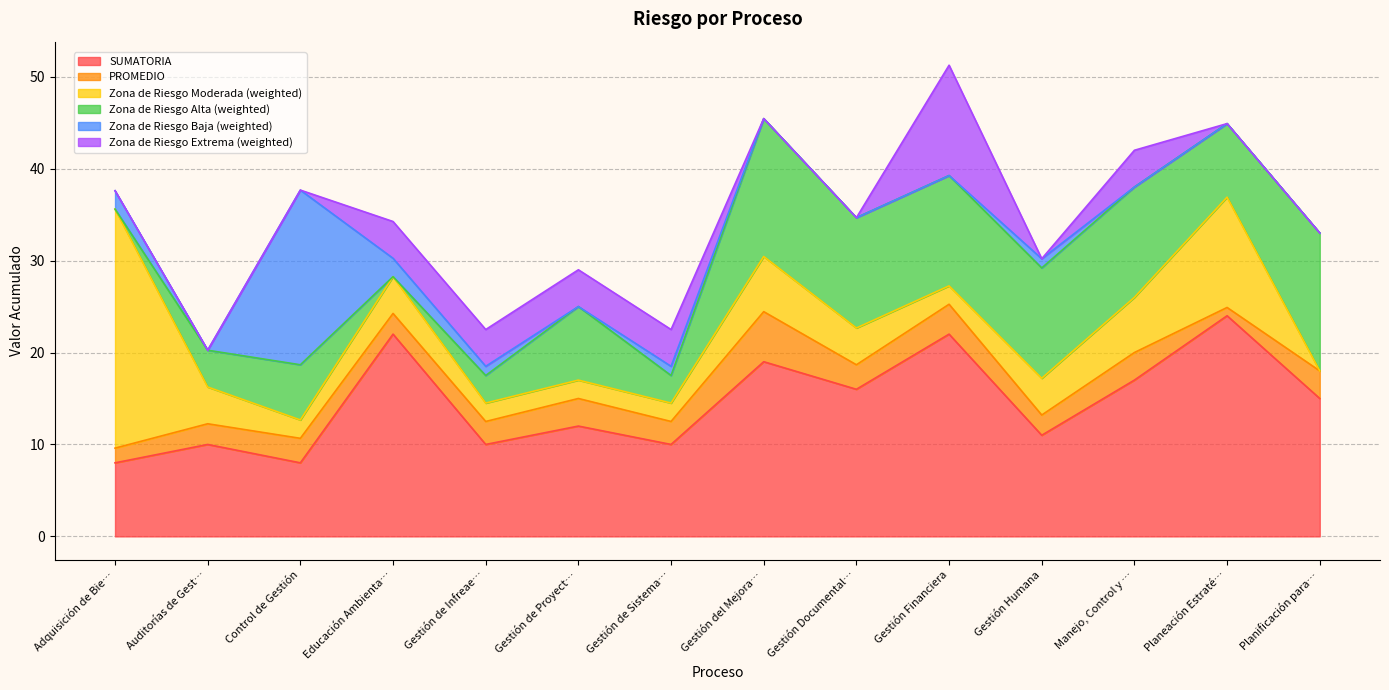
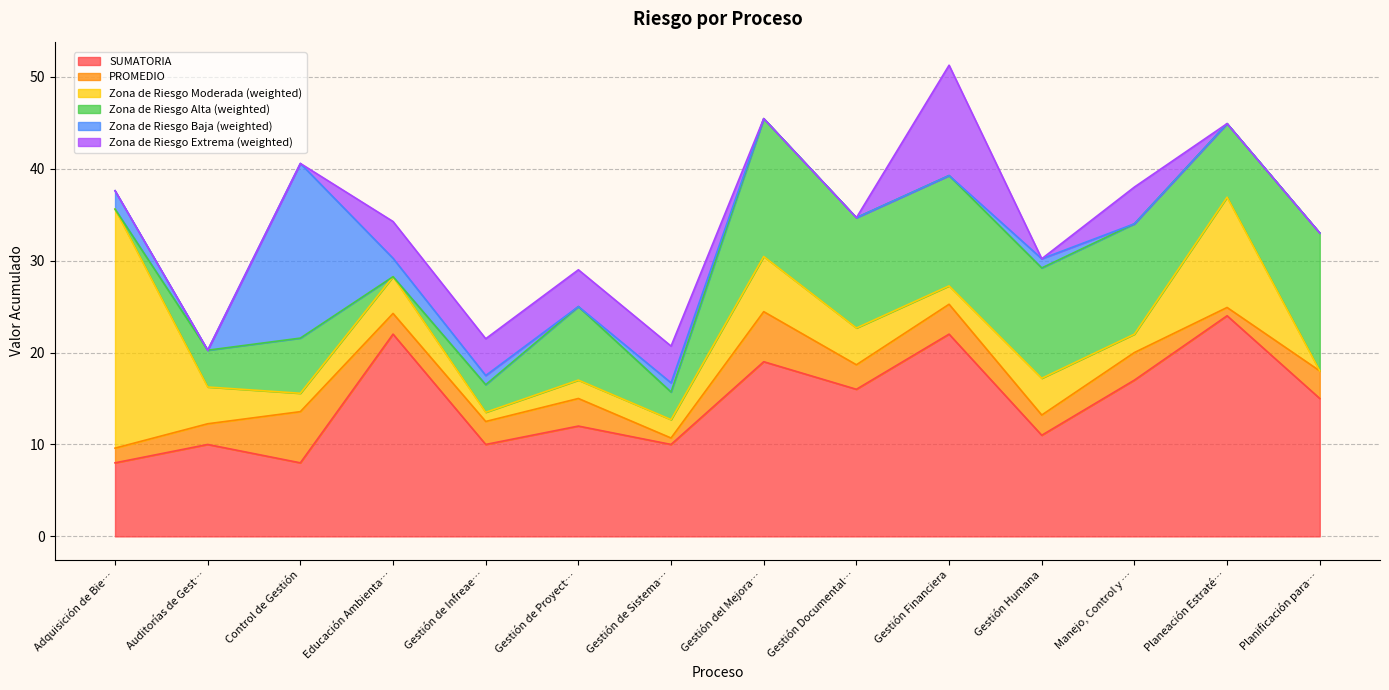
  {
    "SUMATORIA": {
      "Adquisición de Bie…": 8,
      "Auditorías de Gest…": 10,
      "Control de Gestión": 8,
      "Educación Ambienta…": 22,
      "Gestión de Infreae…": 10,
      "Gestión de Proyect…": 12,
      "Gestión de Sistema…": 10,
      "Gestión del Mejora…": 19,
      "Gestión Documental…": 16,
      "Gestión Financiera": 22,
      "Gestión Humana": 11,
      "Manejo, Control y …": 17,
      "Planeación Estraté…": 24,
      "Planificación para…": 15
    },
    "PROMEDIO": {
      "Adquisición de Bie…": 2,
      "Auditorías de Gest…": 2,
-     "Control de Gestión": 3,
+     "Control de Gestión": 6,
      "Educación Ambienta…": 2,
      "Gestión de Infreae…": 3,
      "Gestión de Proyect…": 3,
-     "Gestión de Sistema…": 3,
+     "Gestión de Sistema…": 1,
      "Gestión del Mejora…": 5,
      "Gestión Documental…": 3,
      "Gestión Financiera": 3,
      "Gestión Humana": 2,
      "Manejo, Control y …": 3,
      "Planeación Estraté…": 1
    },
    "Zona de Riesgo Moderada (weighted)": {
      "Auditorías de Gest…": 4,
      "Control de Gestión": 2,
-     "Gestión de Infreae…": 2,
+     "Gestión de Infreae…": 1,
      "Gestión de Proyect…": 2,
      "Gestión de Sistema…": 2,
      "Gestión del Mejora…": 6,
      "Gestión Documental…": 4,
      "Gestión Financiera": 2,
      "Gestión Humana": 4,
-     "Manejo, Control y …": 6,
+     "Manejo, Control y …": 2,
      "Planeación Estraté…": 12
    },
    "Zona de Riesgo Alta (weighted)": {
      "Control de Gestión": 6,
      "Gestión de Infreae…": 3,
      "Gestión de Sistema…": 3,
      "Gestión Humana": 12
    },
    "Zona de Riesgo Baja (weighted)": {
      "Educación Ambienta…": 2,
      "Gestión de Infreae…": 1,
      "Gestión de Sistema…": 1
    },
    "Zona de Riesgo Extrema (weighted)": {
      "Educación Ambienta…": 4,
      "Gestión de Infreae…": 4,
      "Gestión de Proyect…": 4,
      "Gestión de Sistema…": 4,
      "Gestión Financiera": 12,
      "Manejo, Control y …": 4
    }
  }
